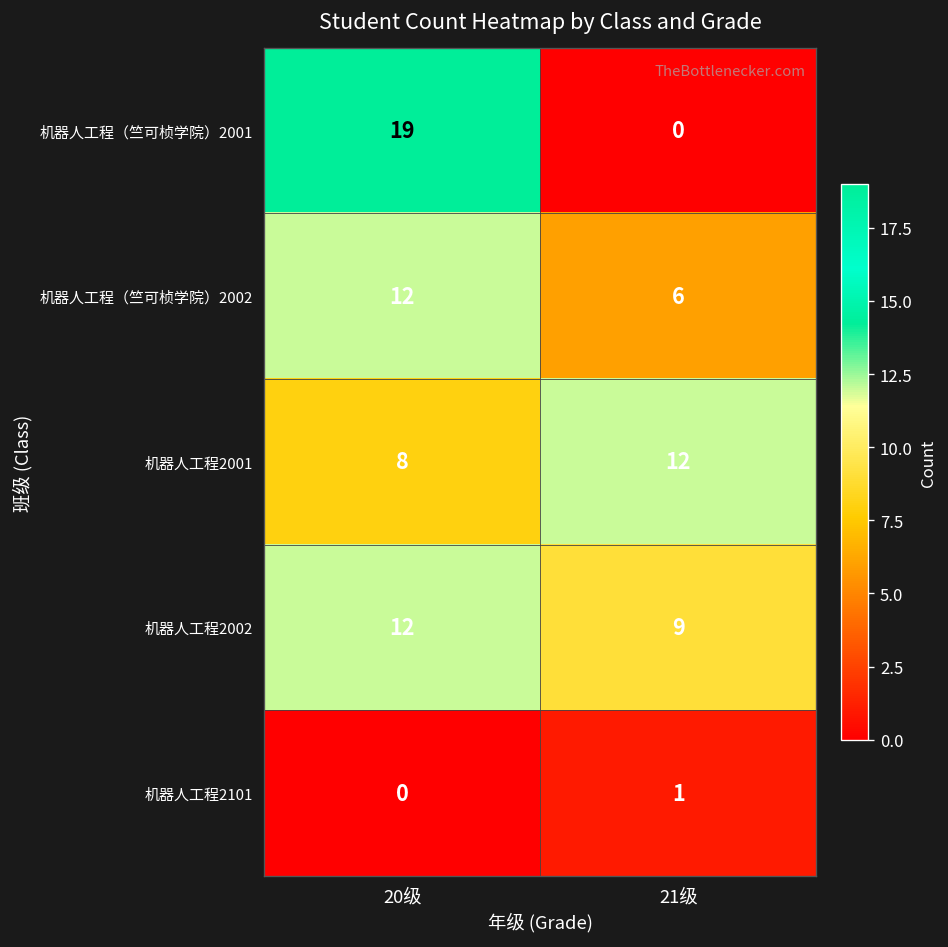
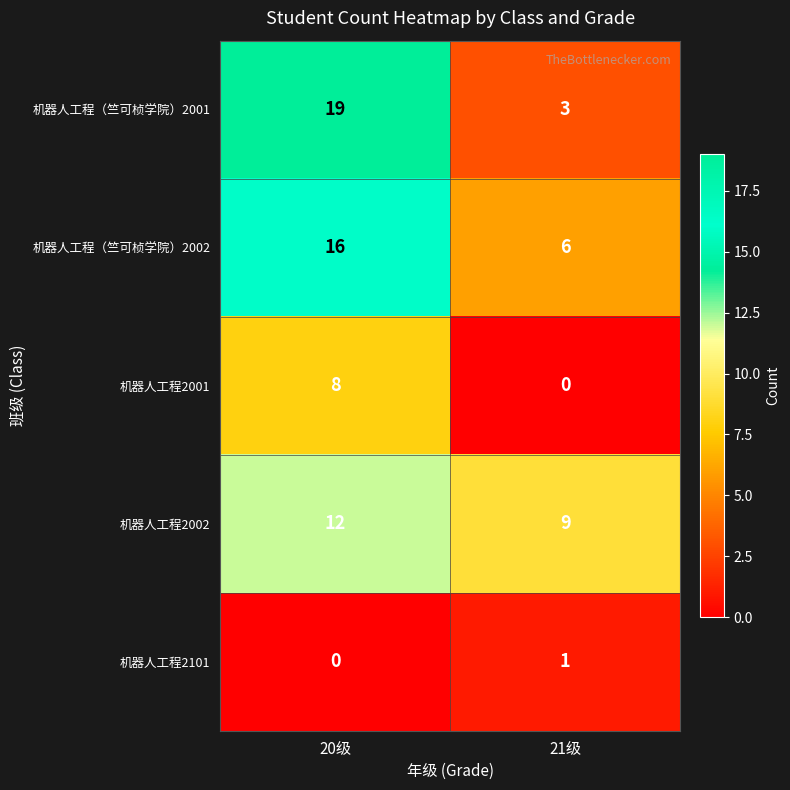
  {
    "机器人工程（竺可桢学院）2001": {
      "20级": 19,
-     "21级": 0
+     "21级": 3
    },
    "机器人工程（竺可桢学院）2002": {
-     "20级": 12,
+     "20级": 16,
      "21级": 6
    },
    "机器人工程2001": {
      "20级": 8,
-     "21级": 12
+     "21级": 0
    },
    "机器人工程2002": {
      "20级": 12,
      "21级": 9
    },
    "机器人工程2101": {
      "20级": 0,
      "21级": 1
    }
  }
